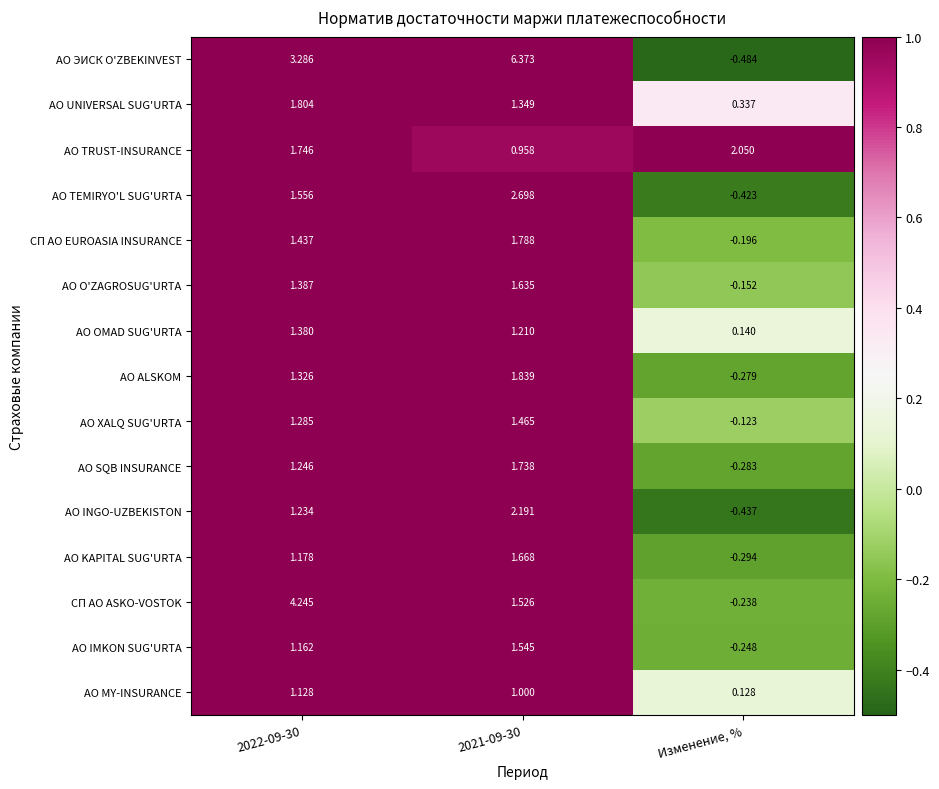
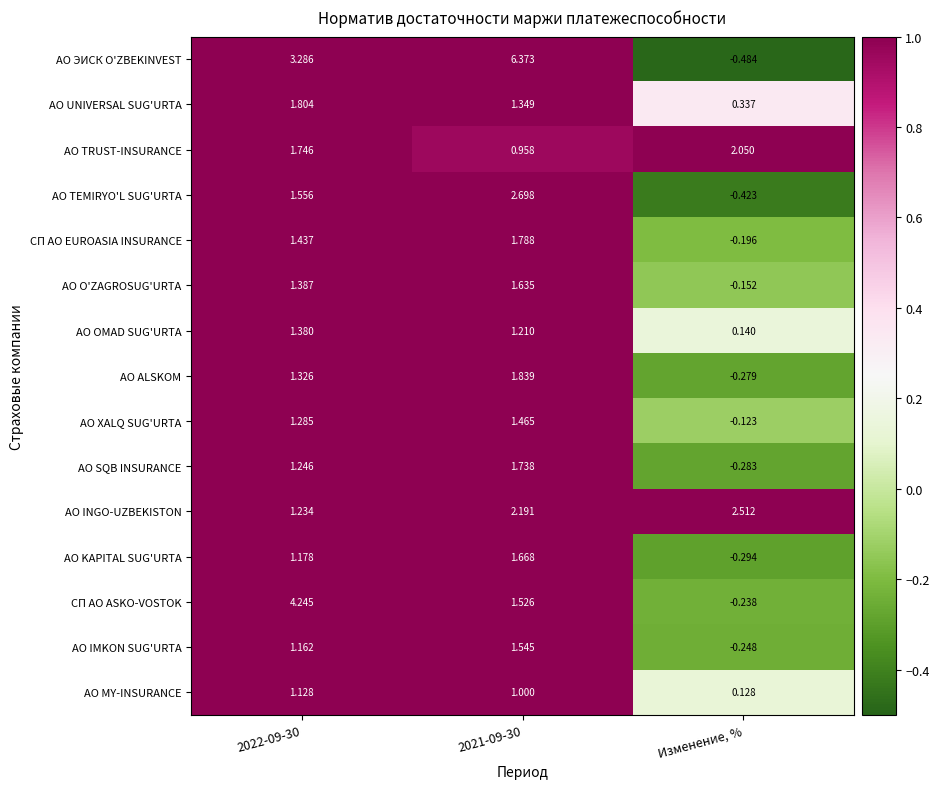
  {
    "АО ЭИСК O'ZBEKINVEST": {
      "2022-09-30": 3.286,
      "2021-09-30": 6.373,
      "Изменение, %": -0.484
    },
    "АО UNIVERSAL SUG'URTA": {
      "2022-09-30": 1.804,
      "2021-09-30": 1.349,
      "Изменение, %": 0.337
    },
    "АО TRUST-INSURANCE": {
      "2022-09-30": 1.746,
      "2021-09-30": 0.958,
      "Изменение, %": 2.050
    },
    "АО TEMIRYO'L SUG'URTA": {
      "2022-09-30": 1.556,
      "2021-09-30": 2.698,
      "Изменение, %": -0.423
    },
    "СП АО EUROASIA INSURANCE": {
      "2022-09-30": 1.437,
      "2021-09-30": 1.788,
      "Изменение, %": -0.196
    },
    "АО O'ZAGROSUG'URTA": {
      "2022-09-30": 1.387,
      "2021-09-30": 1.635,
      "Изменение, %": -0.152
    },
    "АО OMAD SUG'URTA": {
      "2022-09-30": 1.380,
      "2021-09-30": 1.210,
      "Изменение, %": 0.140
    },
    "АО ALSKOM": {
      "2022-09-30": 1.326,
      "2021-09-30": 1.839,
      "Изменение, %": -0.279
    },
    "АО XALQ SUG'URTA": {
      "2022-09-30": 1.285,
      "2021-09-30": 1.465,
      "Изменение, %": -0.123
    },
    "АО SQB INSURANCE": {
      "2022-09-30": 1.246,
      "2021-09-30": 1.738,
      "Изменение, %": -0.283
    },
    "АО INGO-UZBEKISTON": {
      "2022-09-30": 1.234,
      "2021-09-30": 2.191,
-     "Изменение, %": -0.437
+     "Изменение, %": 2.512
    },
    "АО KAPITAL SUG'URTA": {
      "2022-09-30": 1.178,
      "2021-09-30": 1.668,
      "Изменение, %": -0.294
    },
    "СП АО ASKO-VOSTOK": {
      "2022-09-30": 4.245,
      "2021-09-30": 1.526,
      "Изменение, %": -0.238
    },
    "АО IMKON SUG'URTA": {
      "2022-09-30": 1.162,
      "2021-09-30": 1.545,
      "Изменение, %": -0.248
    },
    "АО MY-INSURANCE": {
      "2022-09-30": 1.128,
      "2021-09-30": 1.000,
      "Изменение, %": 0.128
    }
  }
